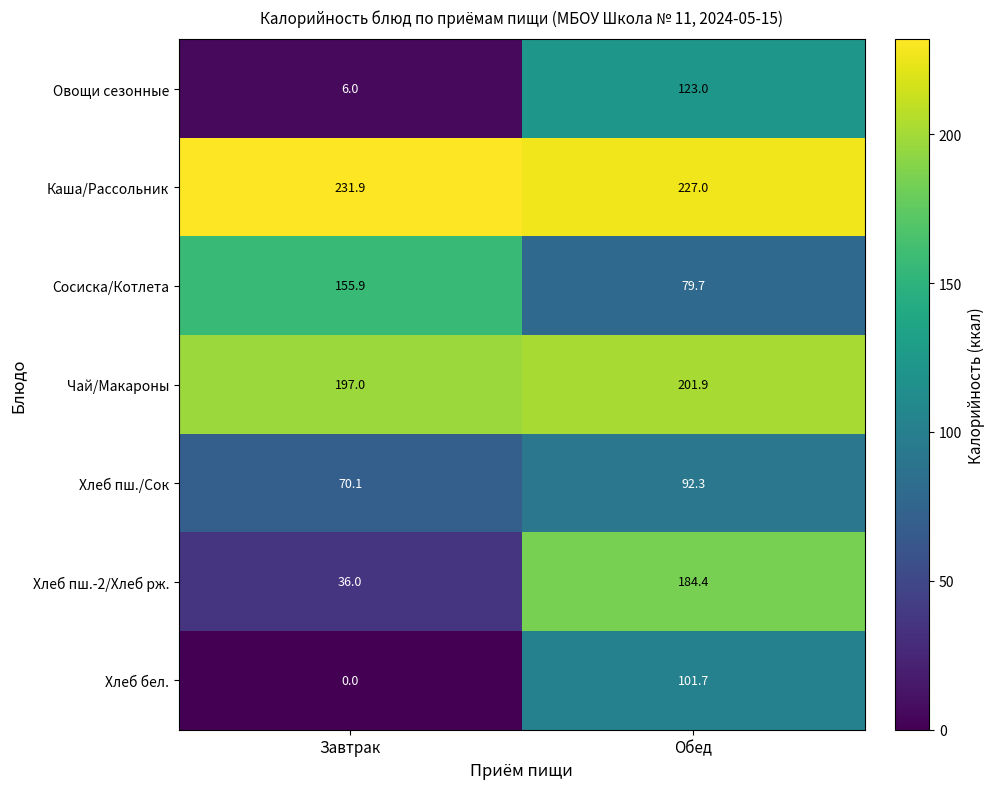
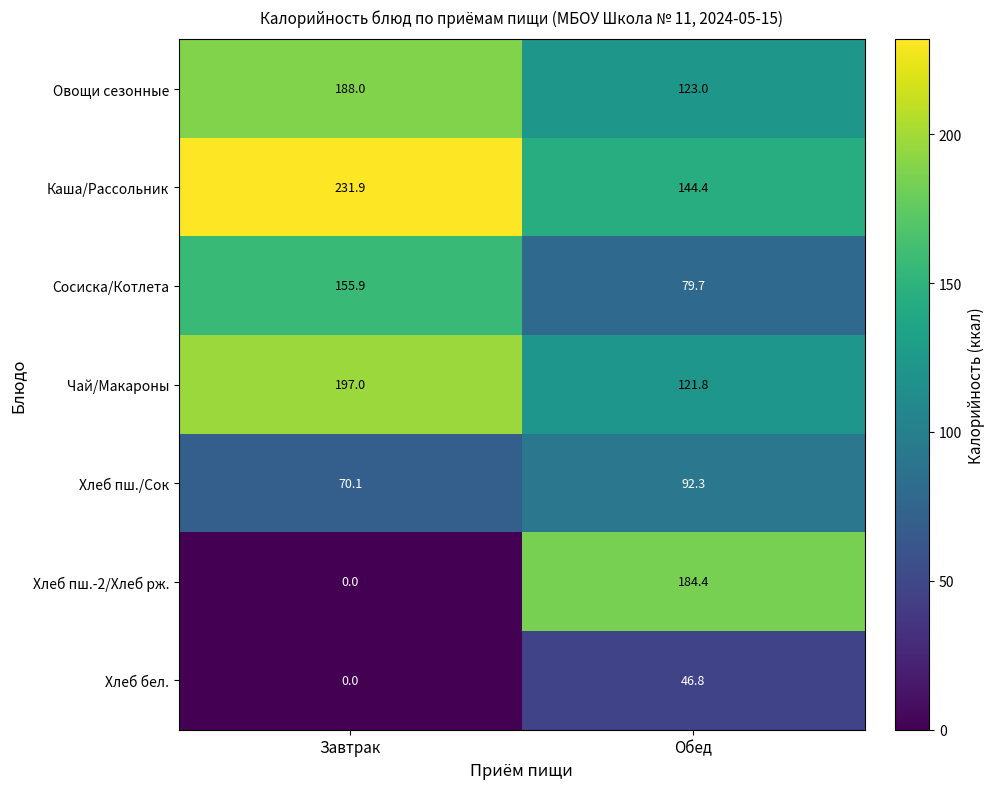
  {
    "Овощи сезонные": {
-     "Завтрак": 6.0,
+     "Завтрак": 188.0,
      "Обед": 123.0
    },
    "Каша/Рассольник": {
      "Завтрак": 231.9,
-     "Обед": 227.0
+     "Обед": 144.4
    },
    "Сосиска/Котлета": {
      "Завтрак": 155.9,
      "Обед": 79.7
    },
    "Чай/Макароны": {
      "Завтрак": 197.0,
-     "Обед": 201.9
+     "Обед": 121.8
    },
    "Хлеб пш./Сок": {
      "Завтрак": 70.1,
      "Обед": 92.3
    },
    "Хлеб пш.-2/Хлеб рж.": {
-     "Завтрак": 36.0,
+     "Завтрак": 0.0,
      "Обед": 184.4
    },
    "Хлеб бел.": {
      "Завтрак": 0.0,
-     "Обед": 101.7
+     "Обед": 46.8
    }
  }
